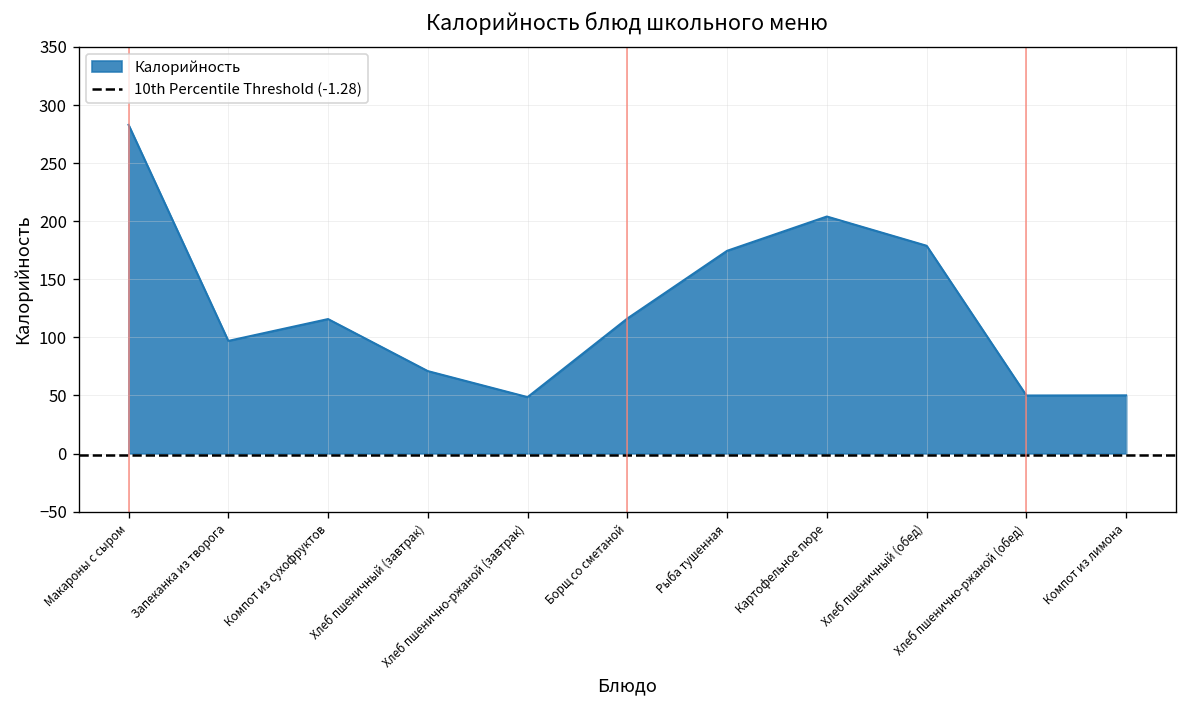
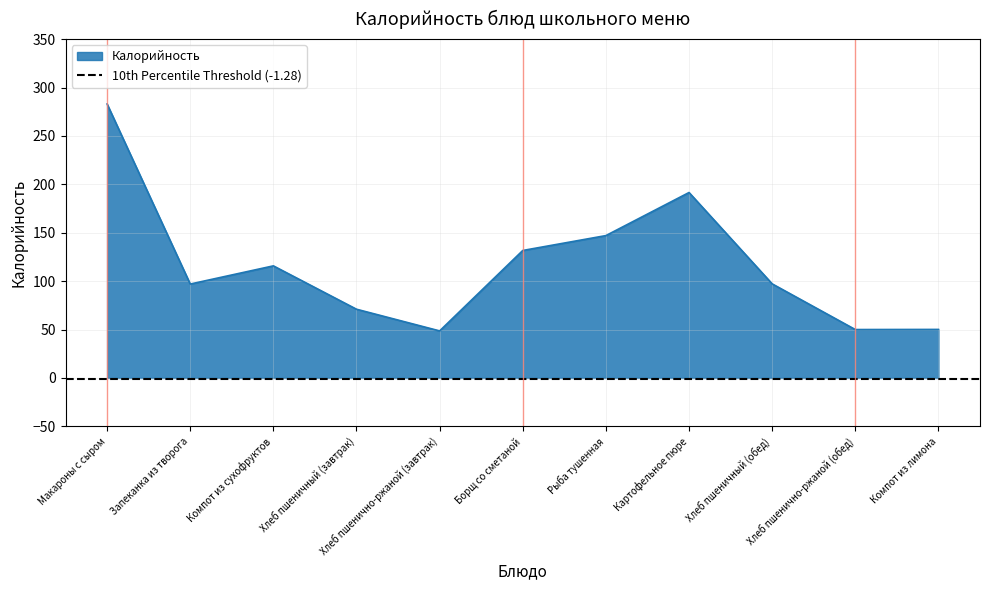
  {
    "Макароны с сыром": 280,
    "Запеканка из творога": 100,
    "Компот из сухофруктов": 120,
    "Хлеб пшеничный (завтрак)": 70,
    "Хлеб пшенично-ржаной (завтрак)": 50,
-   "Борщ со сметаной": 120,
-   "Рыба тушенная": 170,
-   "Картофельное пюре": 200,
-   "Хлеб пшеничный (обед)": 180,
+   "Борщ со сметаной": 130,
+   "Рыба тушенная": 150,
+   "Картофельное пюре": 190,
+   "Хлеб пшеничный (обед)": 100,
    "Хлеб пшенично-ржаной (обед)": 50,
    "Компот из лимона": 50
  }
